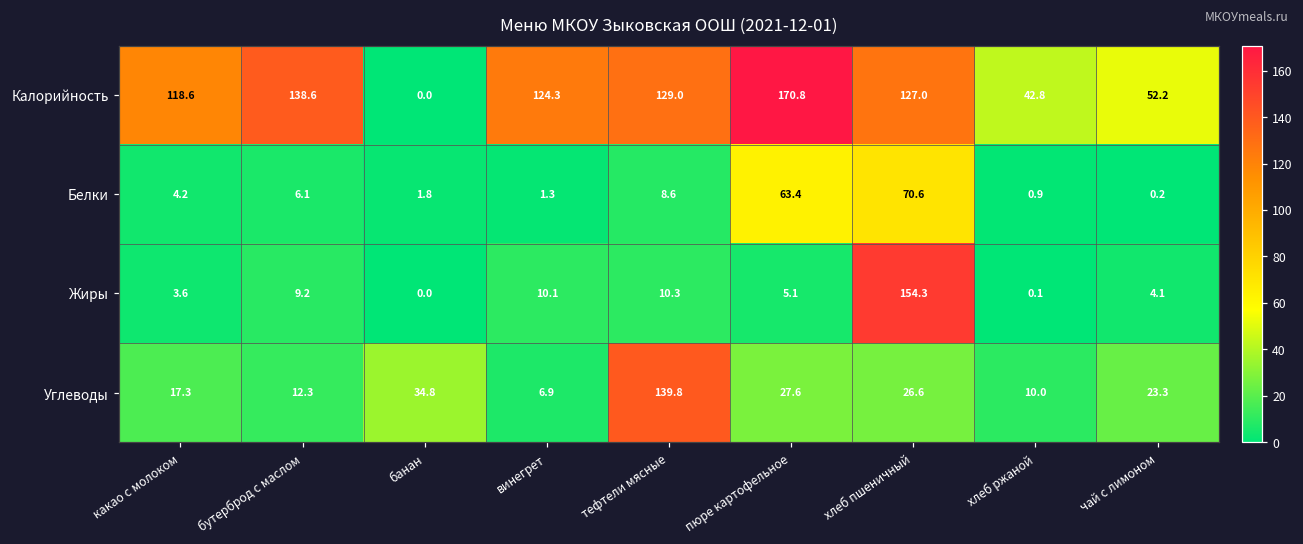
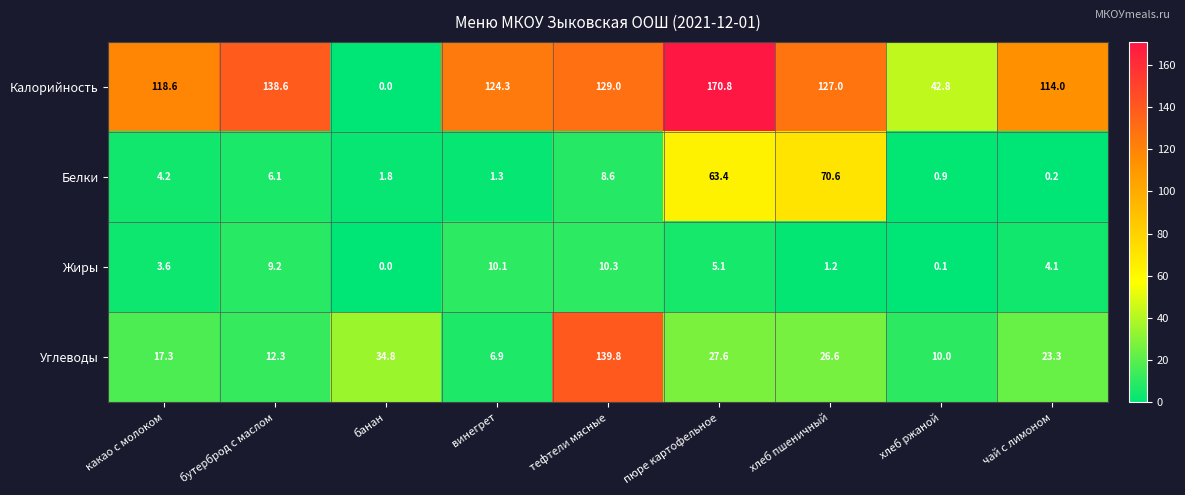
  {
    "Калорийность": {
      "какао с молоком": 118.6,
      "бутерброд с маслом": 138.6,
      "банан": 0.0,
      "винегрет": 124.3,
      "тефтели мясные": 129.0,
      "пюре картофельное": 170.8,
      "хлеб пшеничный": 127.0,
      "хлеб ржаной": 42.8,
-     "чай с лимоном": 52.2
+     "чай с лимоном": 114.0
    },
    "Белки": {
      "какао с молоком": 4.2,
      "бутерброд с маслом": 6.1,
      "банан": 1.8,
      "винегрет": 1.3,
      "тефтели мясные": 8.6,
      "пюре картофельное": 63.4,
      "хлеб пшеничный": 70.6,
      "хлеб ржаной": 0.9,
      "чай с лимоном": 0.2
    },
    "Жиры": {
      "какао с молоком": 3.6,
      "бутерброд с маслом": 9.2,
      "банан": 0.0,
      "винегрет": 10.1,
      "тефтели мясные": 10.3,
      "пюре картофельное": 5.1,
-     "хлеб пшеничный": 154.3,
+     "хлеб пшеничный": 1.2,
      "хлеб ржаной": 0.1,
      "чай с лимоном": 4.1
    },
    "Углеводы": {
      "какао с молоком": 17.3,
      "бутерброд с маслом": 12.3,
      "банан": 34.8,
      "винегрет": 6.9,
      "тефтели мясные": 139.8,
      "пюре картофельное": 27.6,
      "хлеб пшеничный": 26.6,
      "хлеб ржаной": 10.0,
      "чай с лимоном": 23.3
    }
  }
